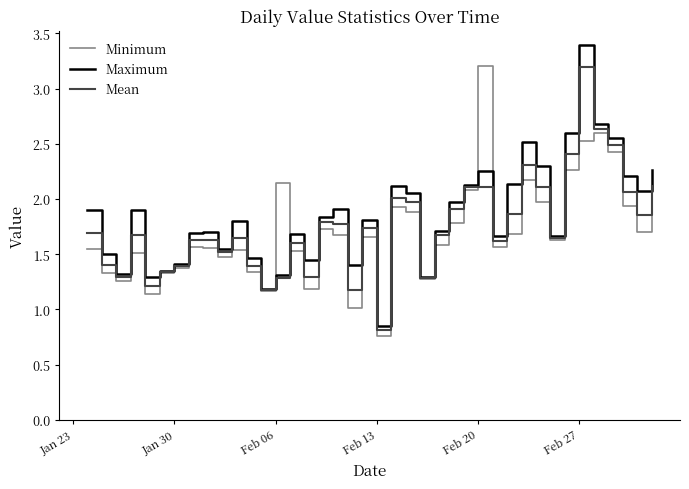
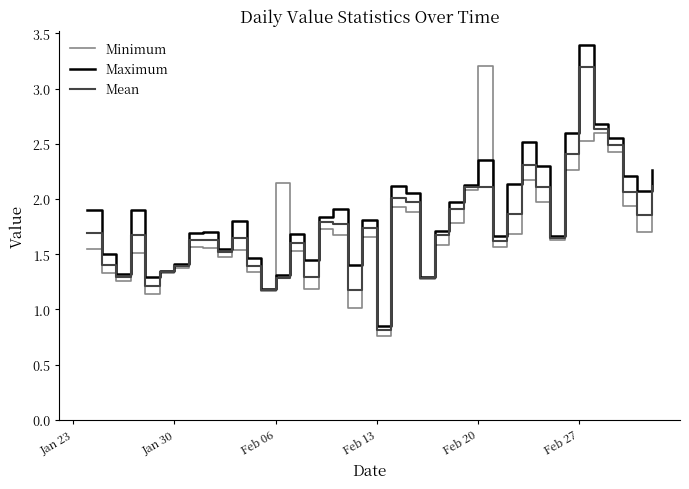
  {
    "Minimum": {
      "Feb 06": 2.15,
      "Feb 13": 0.76,
      "Feb 20": 3.21,
      "Feb 27": 2.53
    },
    "Maximum": {
      "Feb 06": 1.31,
      "Feb 13": 0.85,
-     "Feb 20": 2.26,
+     "Feb 20": 2.36,
      "Feb 27": 3.39
    },
    "Mean": {
      "Feb 06": 1.29,
      "Feb 13": 0.82,
      "Feb 20": 2.11,
      "Feb 27": 3.20
    }
  }
